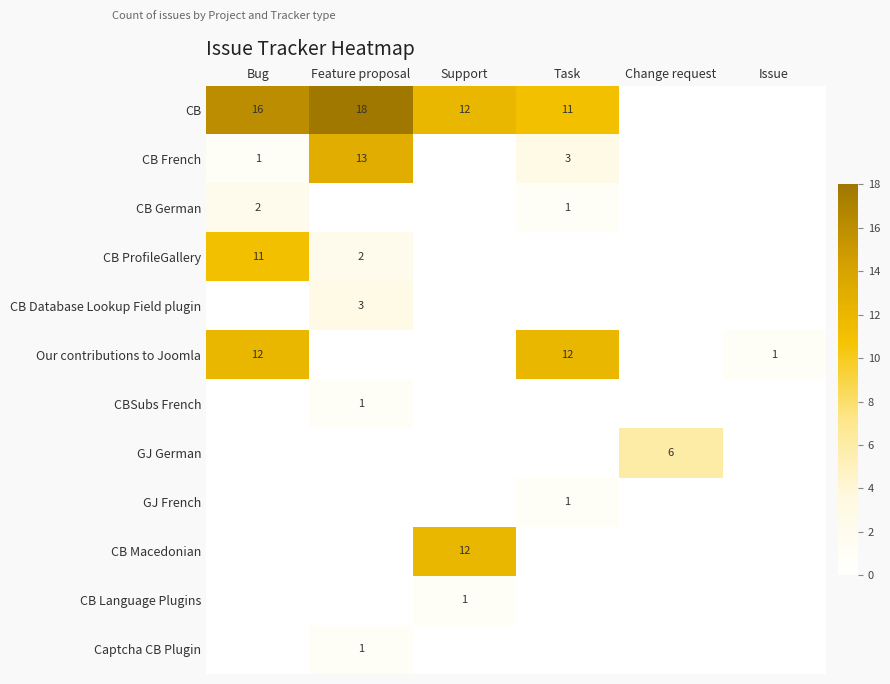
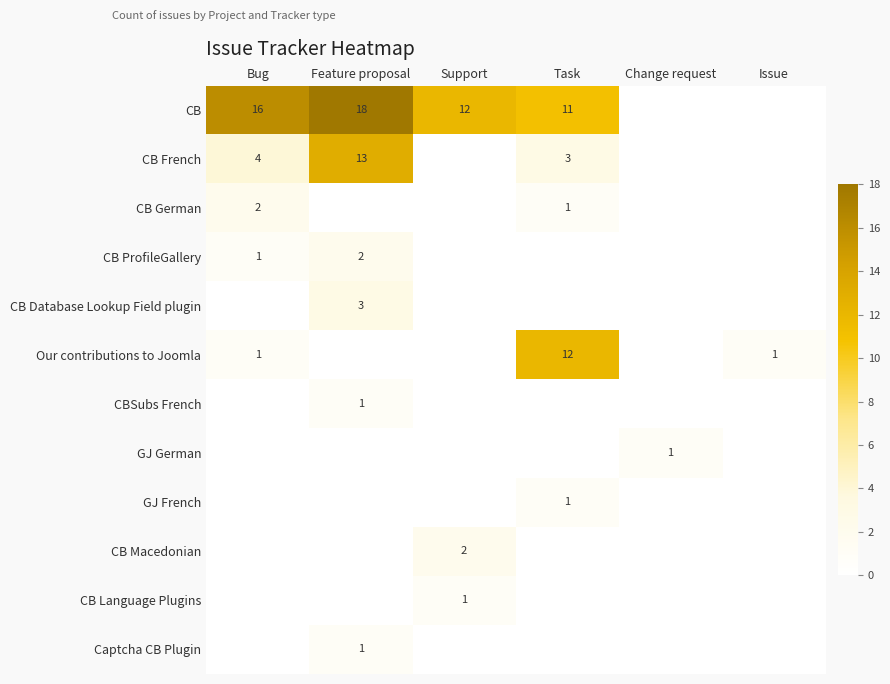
  {
    "CB": {
      "Bug": 16,
      "Feature proposal": 18,
      "Support": 12,
      "Task": 11
    },
    "CB French": {
-     "Bug": 1,
+     "Bug": 4,
      "Feature proposal": 13,
      "Task": 3
    },
    "CB German": {
      "Bug": 2,
      "Task": 1
    },
    "CB ProfileGallery": {
-     "Bug": 11,
+     "Bug": 1,
      "Feature proposal": 2
    },
    "CB Database Lookup Field plugin": {
      "Feature proposal": 3
    },
    "Our contributions to Joomla": {
-     "Bug": 12,
+     "Bug": 1,
      "Task": 12,
      "Issue": 1
    },
    "CBSubs French": {
      "Feature proposal": 1
    },
    "GJ German": {
-     "Change request": 6
+     "Change request": 1
    },
    "GJ French": {
      "Task": 1
    },
    "CB Macedonian": {
-     "Support": 12
+     "Support": 2
    },
    "CB Language Plugins": {
      "Support": 1
    },
    "Captcha CB Plugin": {
      "Feature proposal": 1
    }
  }
